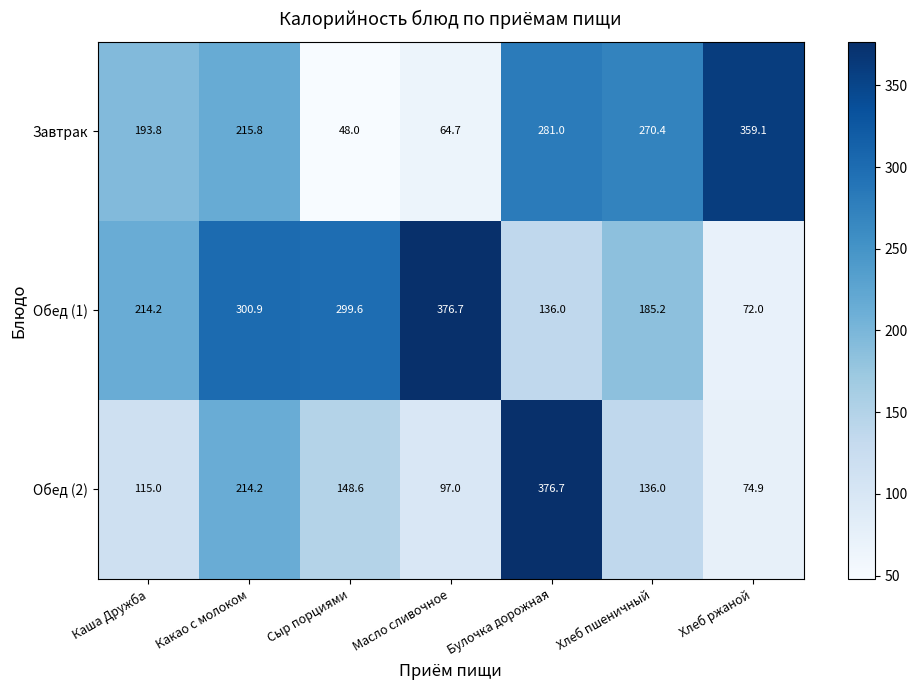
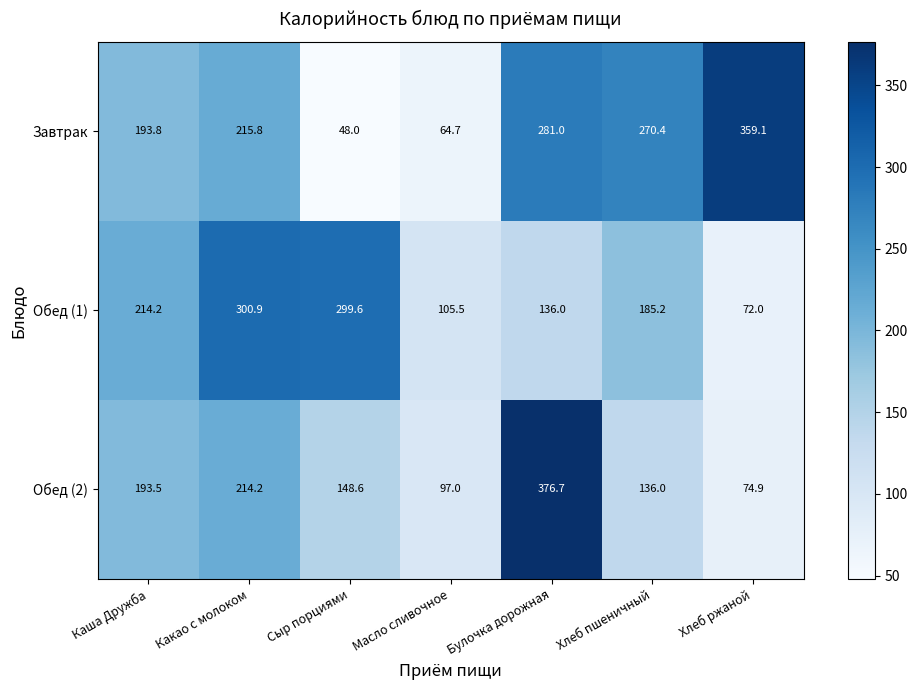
  {
    "Завтрак": {
      "Каша Дружба": 193.8,
      "Какао с молоком": 215.8,
      "Сыр порциями": 48.0,
      "Масло сливочное": 64.7,
      "Булочка дорожная": 281.0,
      "Хлеб пшеничный": 270.4,
      "Хлеб ржаной": 359.1
    },
    "Обед (1)": {
      "Каша Дружба": 214.2,
      "Какао с молоком": 300.9,
      "Сыр порциями": 299.6,
-     "Масло сливочное": 376.7,
+     "Масло сливочное": 105.5,
      "Булочка дорожная": 136.0,
      "Хлеб пшеничный": 185.2,
      "Хлеб ржаной": 72.0
    },
    "Обед (2)": {
-     "Каша Дружба": 115.0,
+     "Каша Дружба": 193.5,
      "Какао с молоком": 214.2,
      "Сыр порциями": 148.6,
      "Масло сливочное": 97.0,
      "Булочка дорожная": 376.7,
      "Хлеб пшеничный": 136.0,
      "Хлеб ржаной": 74.9
    }
  }
